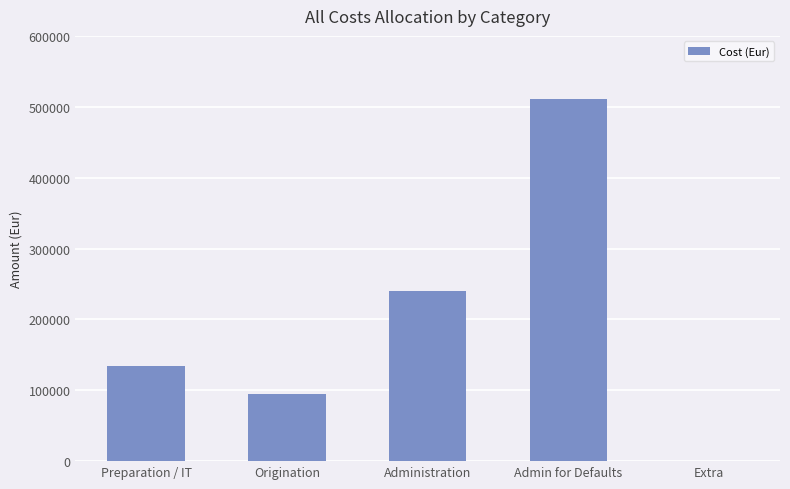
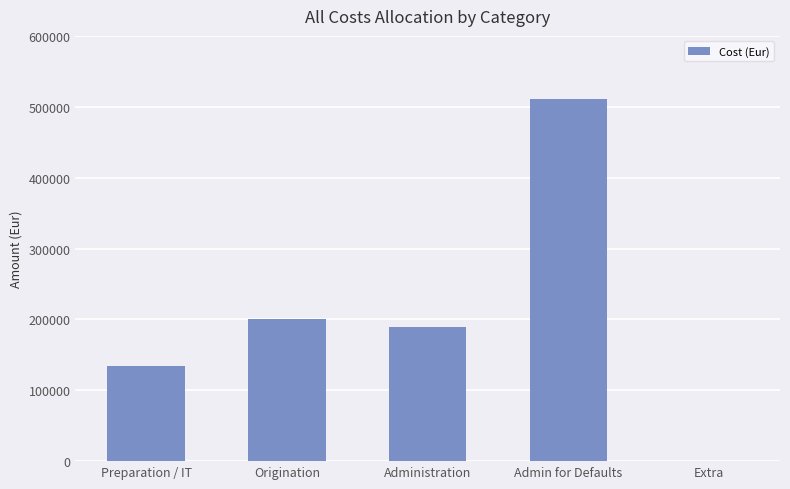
  {
    "Preparation / IT": 130000,
-   "Origination": 90000,
-   "Administration": 240000,
+   "Origination": 200000,
+   "Administration": 190000,
    "Admin for Defaults": 510000,
    "Extra": 0
  }
